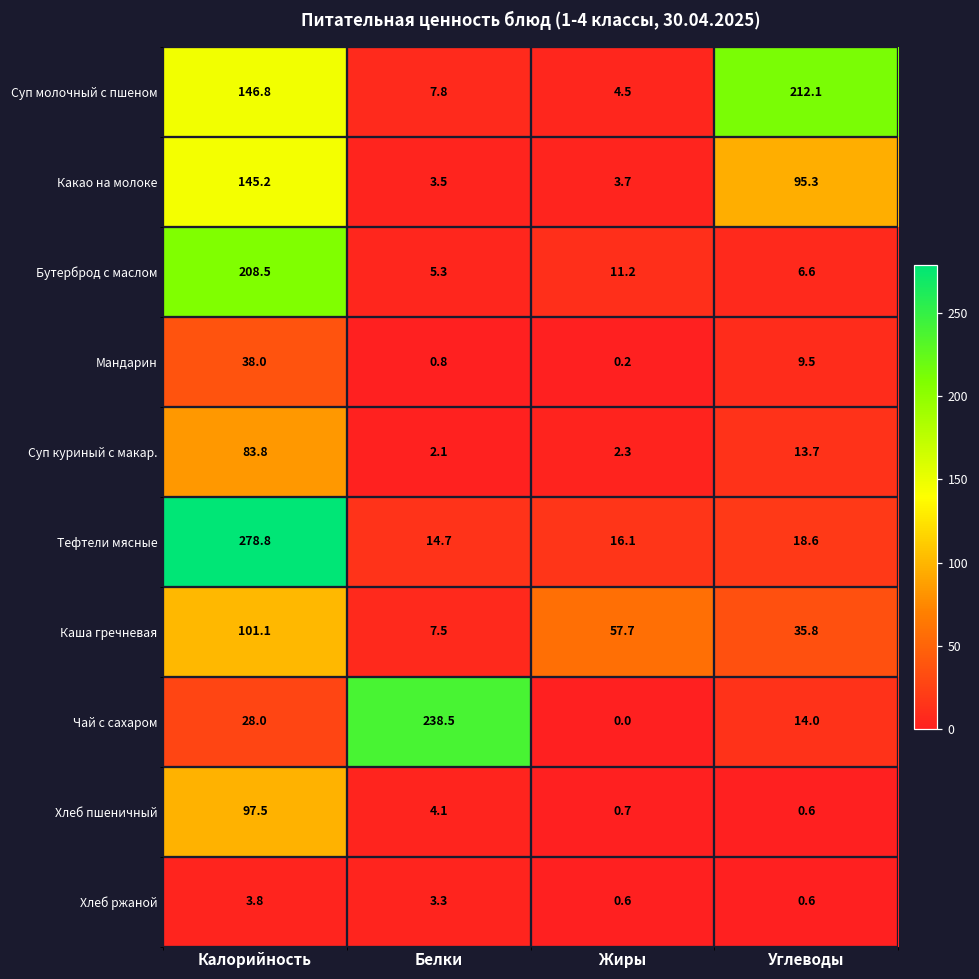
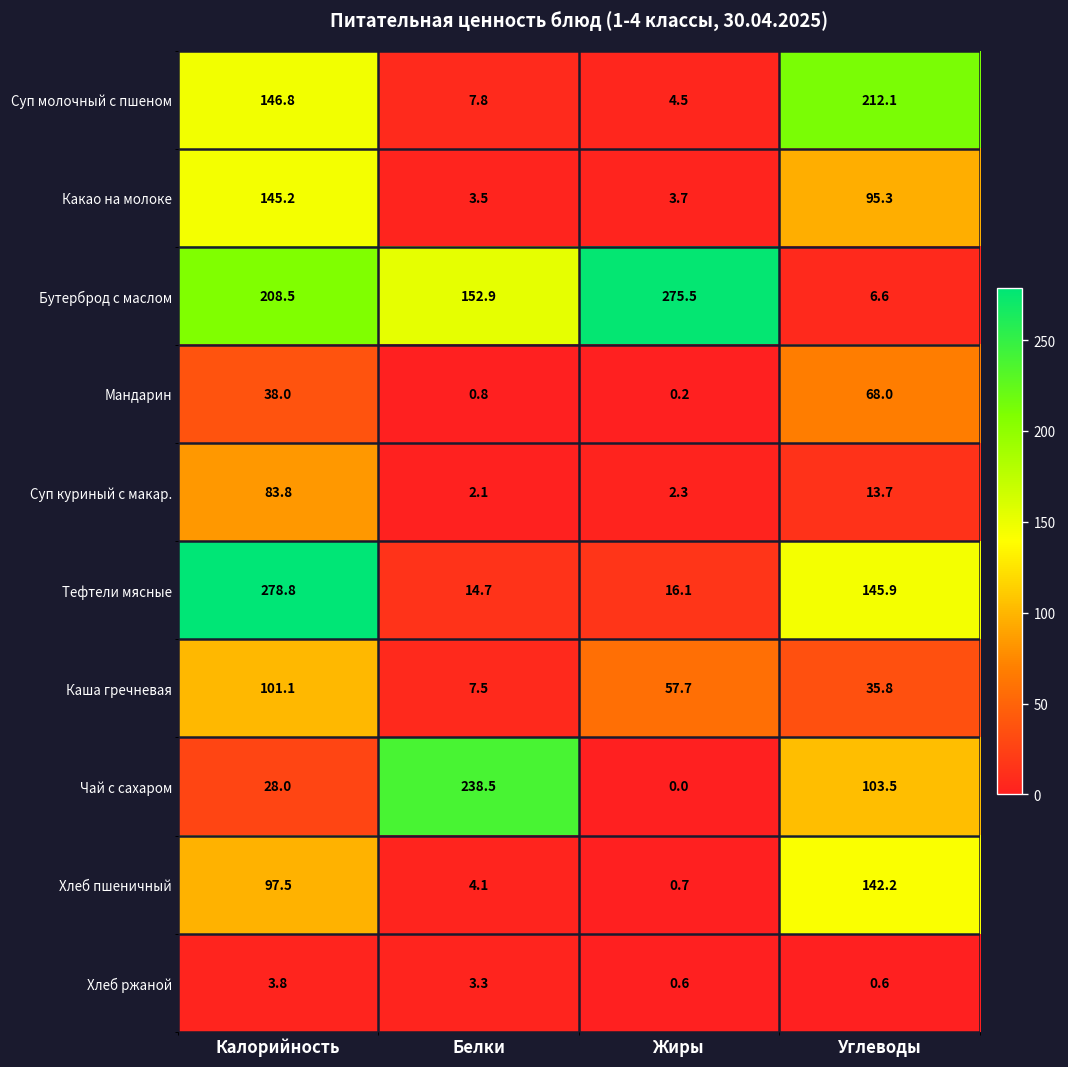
  {
    "Суп молочный с пшеном": {
      "Калорийность": 146.8,
      "Белки": 7.8,
      "Жиры": 4.5,
      "Углеводы": 212.1
    },
    "Какао на молоке": {
      "Калорийность": 145.2,
      "Белки": 3.5,
      "Жиры": 3.7,
      "Углеводы": 95.3
    },
    "Бутерброд с маслом": {
      "Калорийность": 208.5,
-     "Белки": 5.3,
-     "Жиры": 11.2,
+     "Белки": 152.9,
+     "Жиры": 275.5,
      "Углеводы": 6.6
    },
    "Мандарин": {
      "Калорийность": 38.0,
      "Белки": 0.8,
      "Жиры": 0.2,
-     "Углеводы": 9.5
+     "Углеводы": 68.0
    },
    "Суп куриный с макар.": {
      "Калорийность": 83.8,
      "Белки": 2.1,
      "Жиры": 2.3,
      "Углеводы": 13.7
    },
    "Тефтели мясные": {
      "Калорийность": 278.8,
      "Белки": 14.7,
      "Жиры": 16.1,
-     "Углеводы": 18.6
+     "Углеводы": 145.9
    },
    "Каша гречневая": {
      "Калорийность": 101.1,
      "Белки": 7.5,
      "Жиры": 57.7,
      "Углеводы": 35.8
    },
    "Чай с сахаром": {
      "Калорийность": 28.0,
      "Белки": 238.5,
      "Жиры": 0.0,
-     "Углеводы": 14.0
+     "Углеводы": 103.5
    },
    "Хлеб пшеничный": {
      "Калорийность": 97.5,
      "Белки": 4.1,
      "Жиры": 0.7,
-     "Углеводы": 0.6
+     "Углеводы": 142.2
    },
    "Хлеб ржаной": {
      "Калорийность": 3.8,
      "Белки": 3.3,
      "Жиры": 0.6,
      "Углеводы": 0.6
    }
  }
